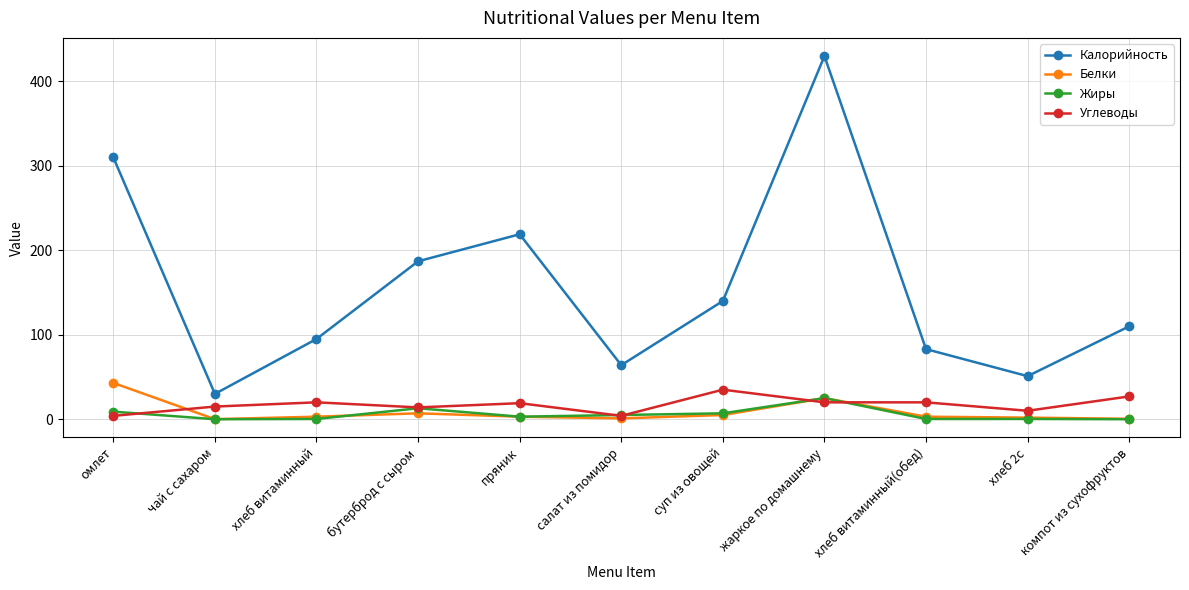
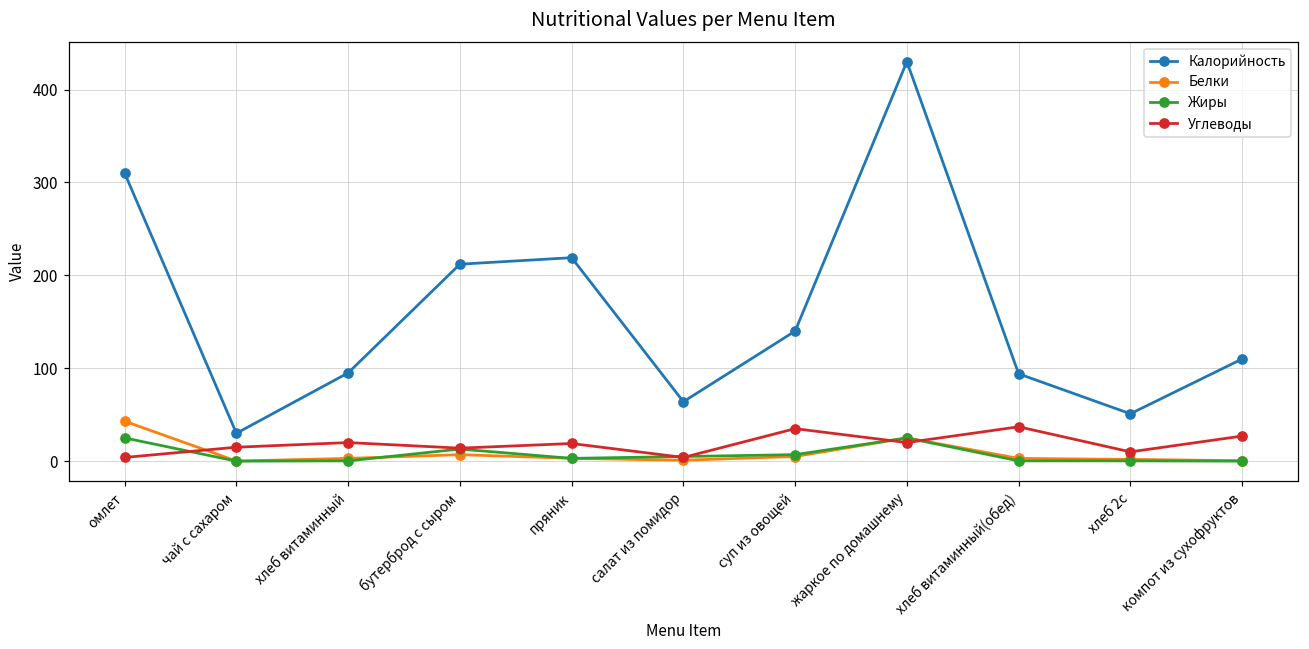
  {
    "Калорийность": {
      "омлет": 310,
      "чай с сахаром": 30,
      "хлеб витаминный": 100,
-     "бутерброд с сыром": 190,
+     "бутерброд с сыром": 210,
      "пряник": 220,
      "салат из помидор": 60,
      "суп из овощей": 140,
      "жаркое по домашнему": 430,
-     "хлеб витаминный(обед)": 80,
+     "хлеб витаминный(обед)": 90,
      "хлеб 2с": 50,
      "компот из сухофруктов": 110
    },
    "Белки": {
      "омлет": 40,
      "бутерброд с сыром": 10,
      "салат из помидор": 0
    },
    "Жиры": {
-     "омлет": 10
+     "омлет": 30
    },
    "Углеводы": {
      "омлет": 0,
      "чай с сахаром": 20,
      "хлеб витаминный": 20,
      "пряник": 20,
      "суп из овощей": 40,
      "жаркое по домашнему": 20,
-     "хлеб витаминный(обед)": 20,
+     "хлеб витаминный(обед)": 40,
      "хлеб 2с": 10,
      "компот из сухофруктов": 30
    }
  }
